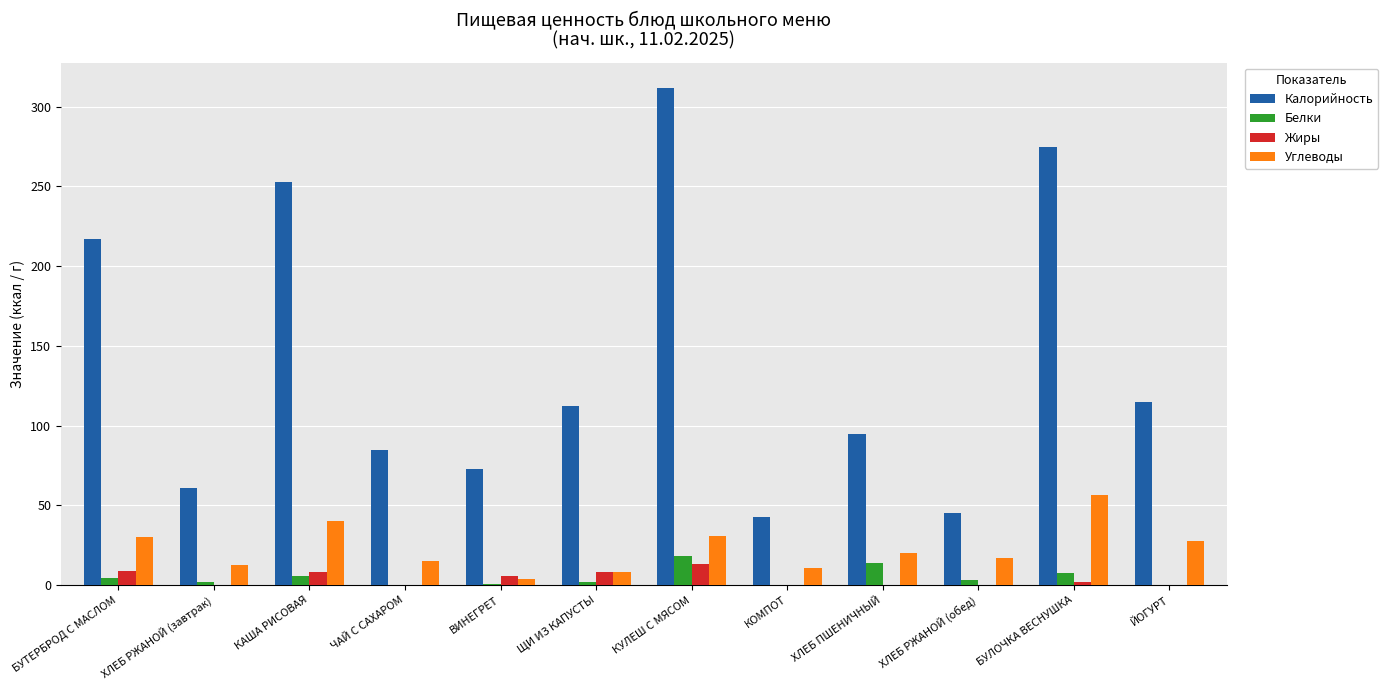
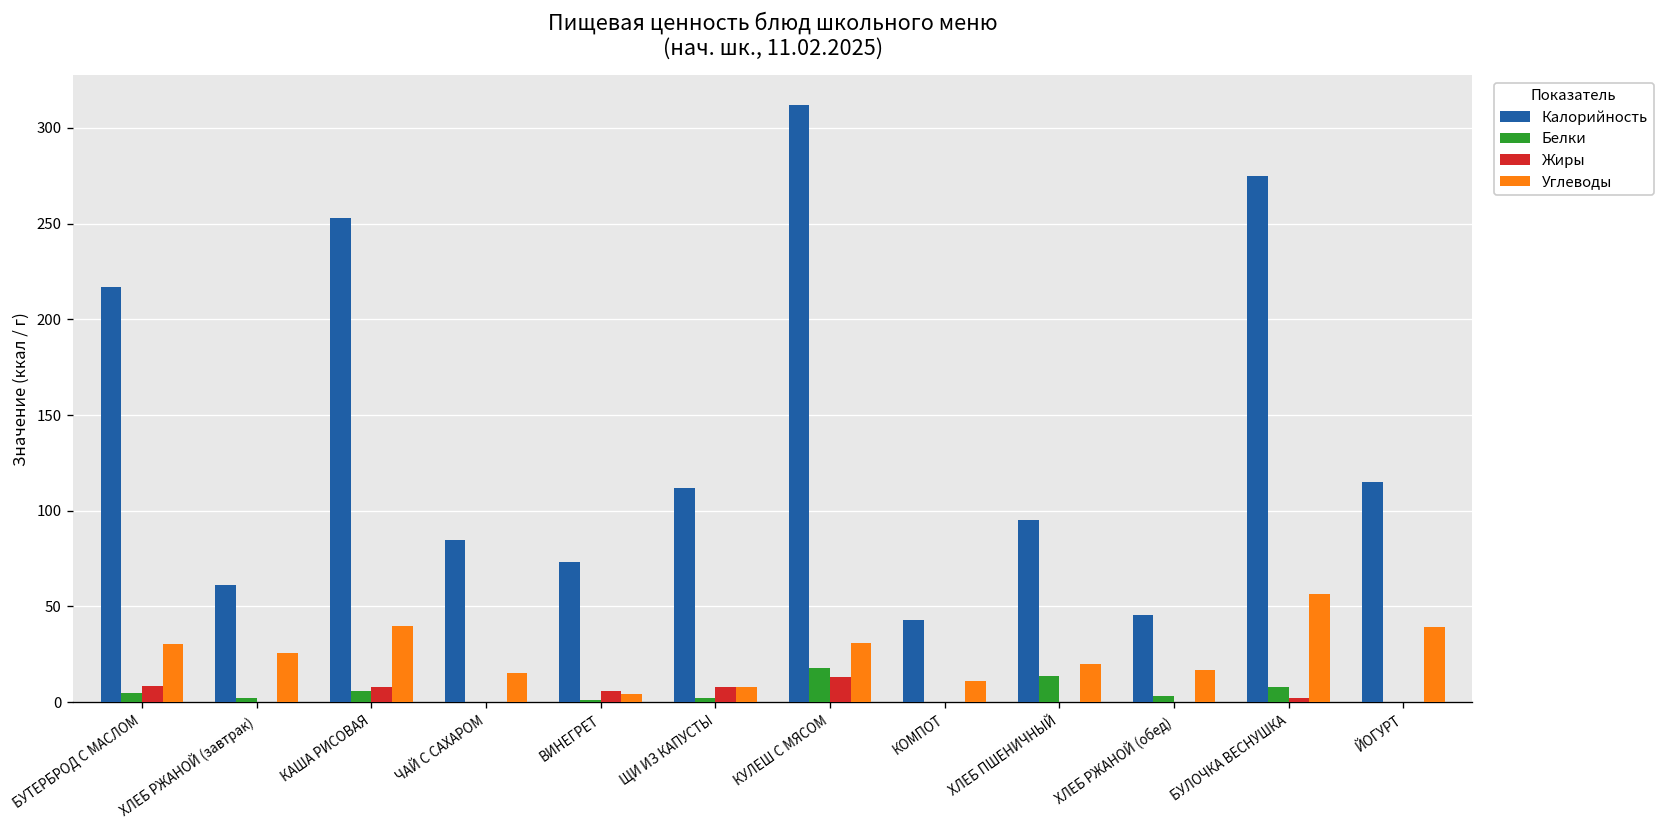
  {
    "Калорийность": {
      "БУТЕРБРОД С МАСЛОМ": 217,
      "ХЛЕБ РЖАНОЙ (завтрак)": 61,
      "КАША РИСОВАЯ": 253,
      "ЧАЙ С САХАРОМ": 85,
      "ВИНЕГРЕТ": 73,
      "ЩИ ИЗ КАПУСТЫ": 112,
      "КУЛЕШ С МЯСОМ": 312,
      "КОМПОТ": 43,
      "ХЛЕБ ПШЕНИЧНЫЙ": 95,
      "ХЛЕБ РЖАНОЙ (обед)": 45,
      "БУЛОЧКА ВЕСНУШКА": 275,
      "ЙОГУРТ": 115
    },
    "Белки": {
      "БУТЕРБРОД С МАСЛОМ": 5,
      "ХЛЕБ РЖАНОЙ (завтрак)": 2,
      "КАША РИСОВАЯ": 6,
      "ЧАЙ С САХАРОМ": 0,
      "ЩИ ИЗ КАПУСТЫ": 2,
      "КУЛЕШ С МЯСОМ": 18,
      "КОМПОТ": 0,
      "ХЛЕБ ПШЕНИЧНЫЙ": 14,
      "ХЛЕБ РЖАНОЙ (обед)": 3,
      "БУЛОЧКА ВЕСНУШКА": 8
    },
    "Жиры": {
      "БУТЕРБРОД С МАСЛОМ": 9,
      "КАША РИСОВАЯ": 8,
      "ЧАЙ С САХАРОМ": 0,
      "ВИНЕГРЕТ": 6,
      "ЩИ ИЗ КАПУСТЫ": 8,
      "КУЛЕШ С МЯСОМ": 13,
      "КОМПОТ": 0,
      "ХЛЕБ ПШЕНИЧНЫЙ": 0,
      "ХЛЕБ РЖАНОЙ (обед)": 0,
      "БУЛОЧКА ВЕСНУШКА": 2
    },
    "Углеводы": {
      "БУТЕРБРОД С МАСЛОМ": 30,
-     "ХЛЕБ РЖАНОЙ (завтрак)": 13,
+     "ХЛЕБ РЖАНОЙ (завтрак)": 26,
      "КАША РИСОВАЯ": 40,
      "ЧАЙ С САХАРОМ": 15,
      "ВИНЕГРЕТ": 4,
      "ЩИ ИЗ КАПУСТЫ": 8,
      "КУЛЕШ С МЯСОМ": 31,
      "КОМПОТ": 11,
      "ХЛЕБ ПШЕНИЧНЫЙ": 20,
      "ХЛЕБ РЖАНОЙ (обед)": 17,
      "БУЛОЧКА ВЕСНУШКА": 56,
-     "ЙОГУРТ": 28
+     "ЙОГУРТ": 39
    }
  }
